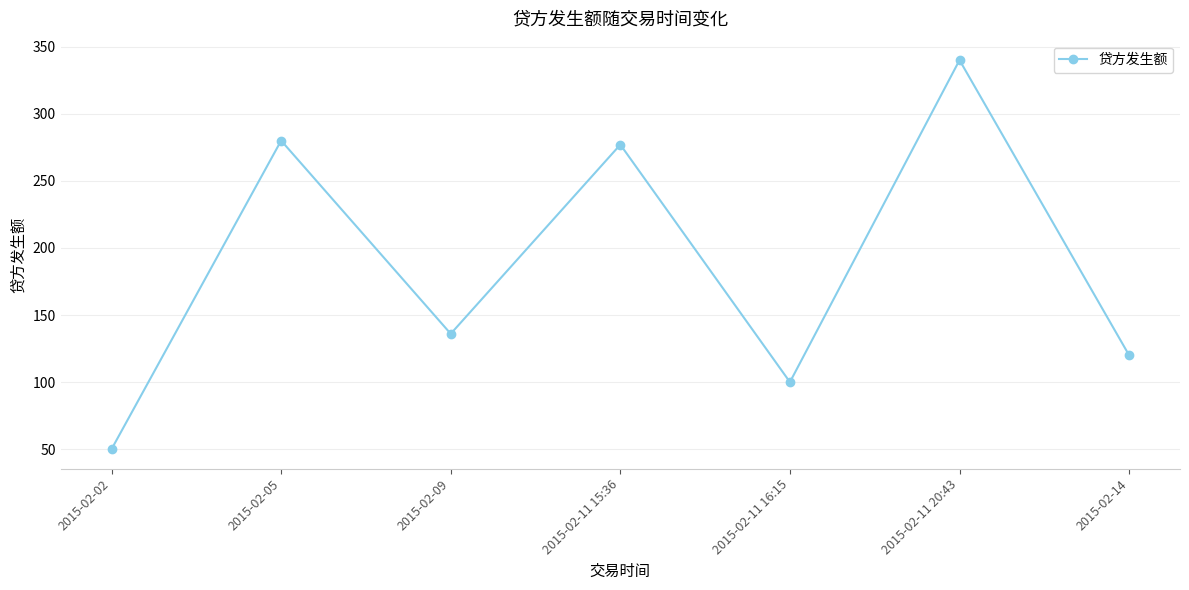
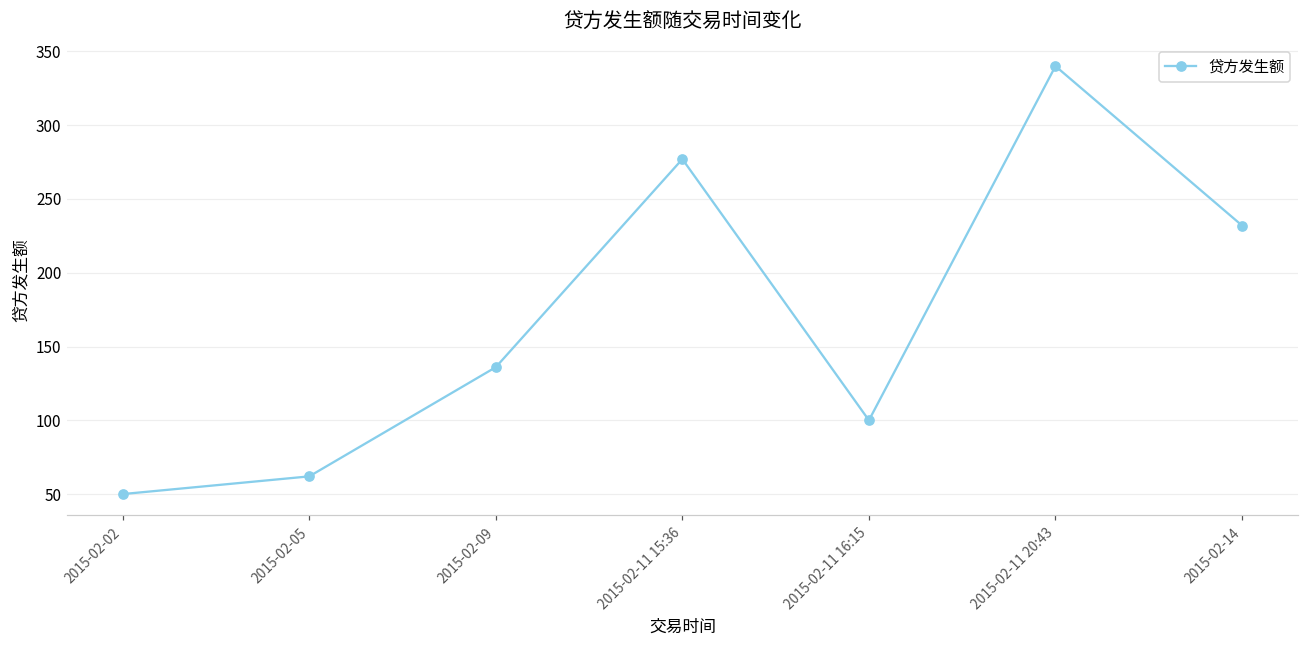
  {
    "2015-02-02": 50,
-   "2015-02-05": 280,
+   "2015-02-05": 62,
    "2015-02-09": 136,
    "2015-02-11 15:36": 277,
    "2015-02-11 16:15": 100,
    "2015-02-11 20:43": 340,
-   "2015-02-14": 120
+   "2015-02-14": 232
  }
